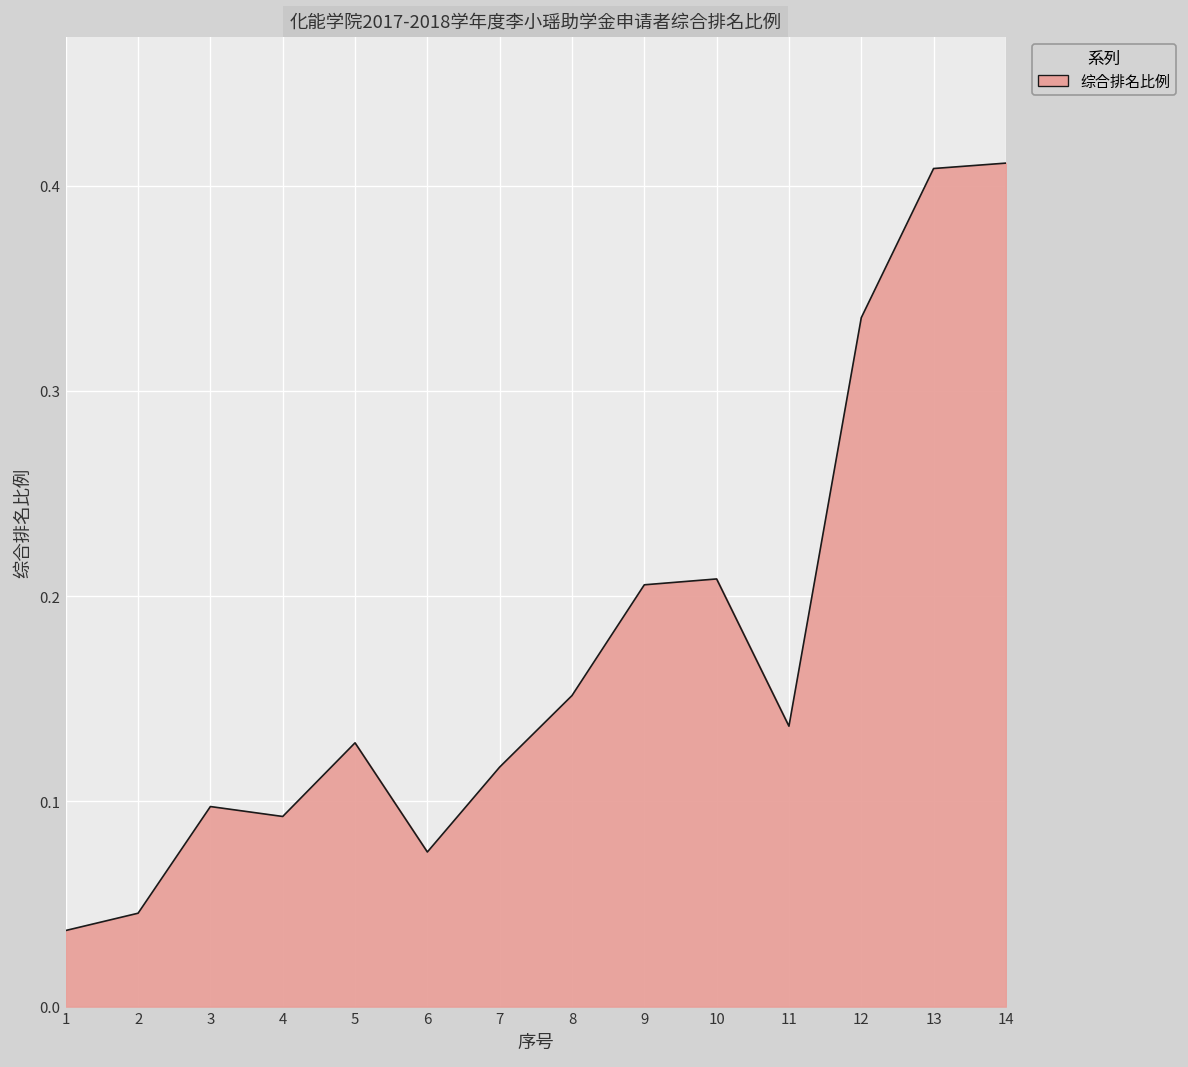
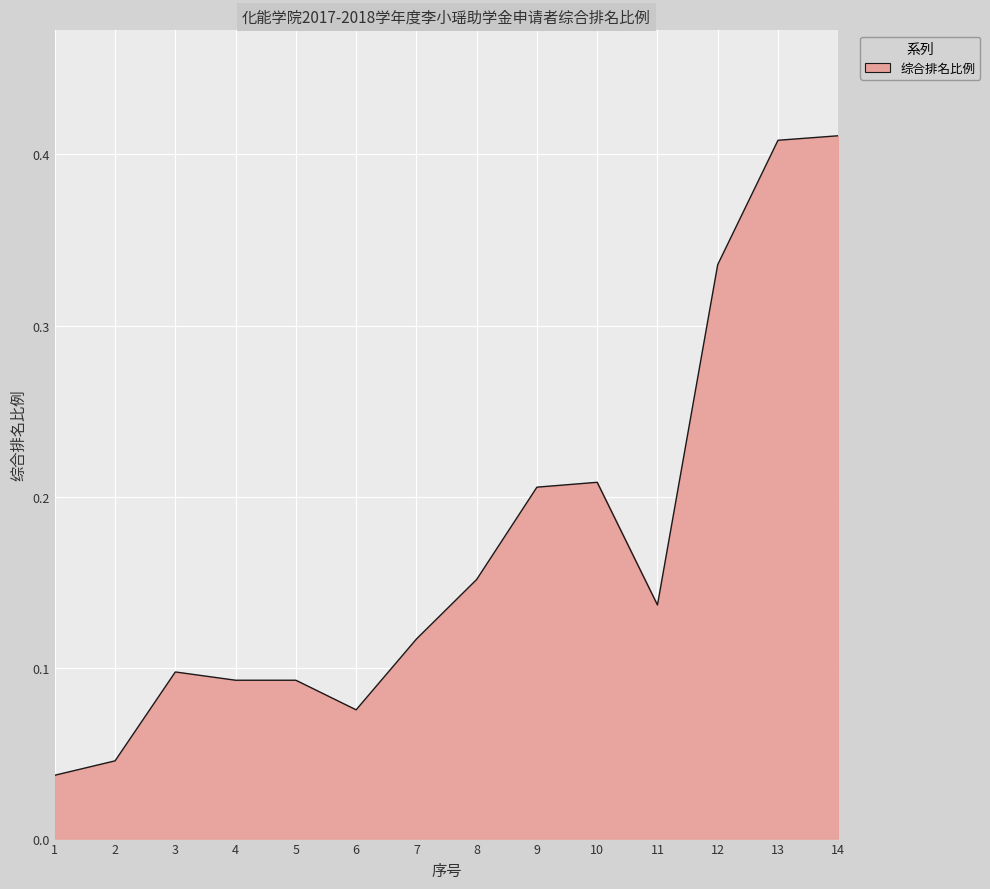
  {
    "1": 0.037,
    "2": 0.045,
    "3": 0.097,
    "4": 0.093,
-   "5": 0.128,
+   "5": 0.093,
    "6": 0.075,
    "7": 0.117,
    "8": 0.152,
    "9": 0.205,
    "10": 0.208,
    "11": 0.137,
    "12": 0.336,
    "13": 0.408,
    "14": 0.411
  }
